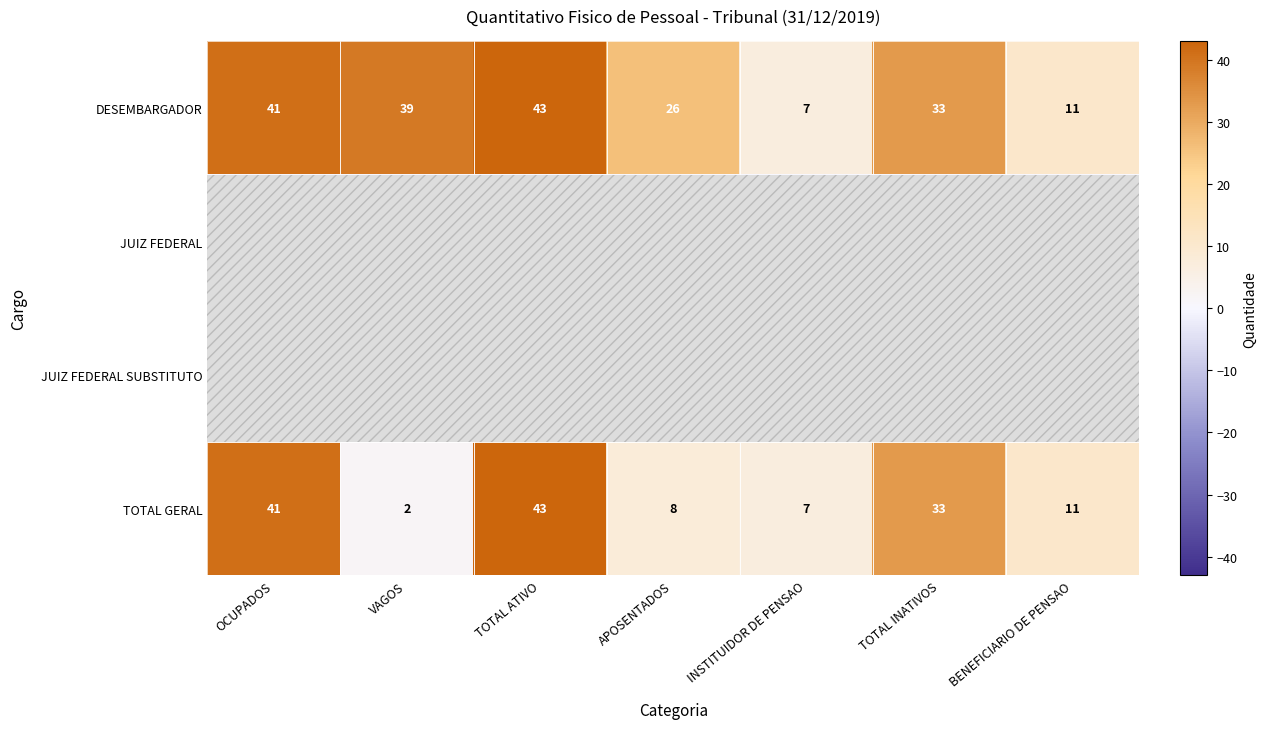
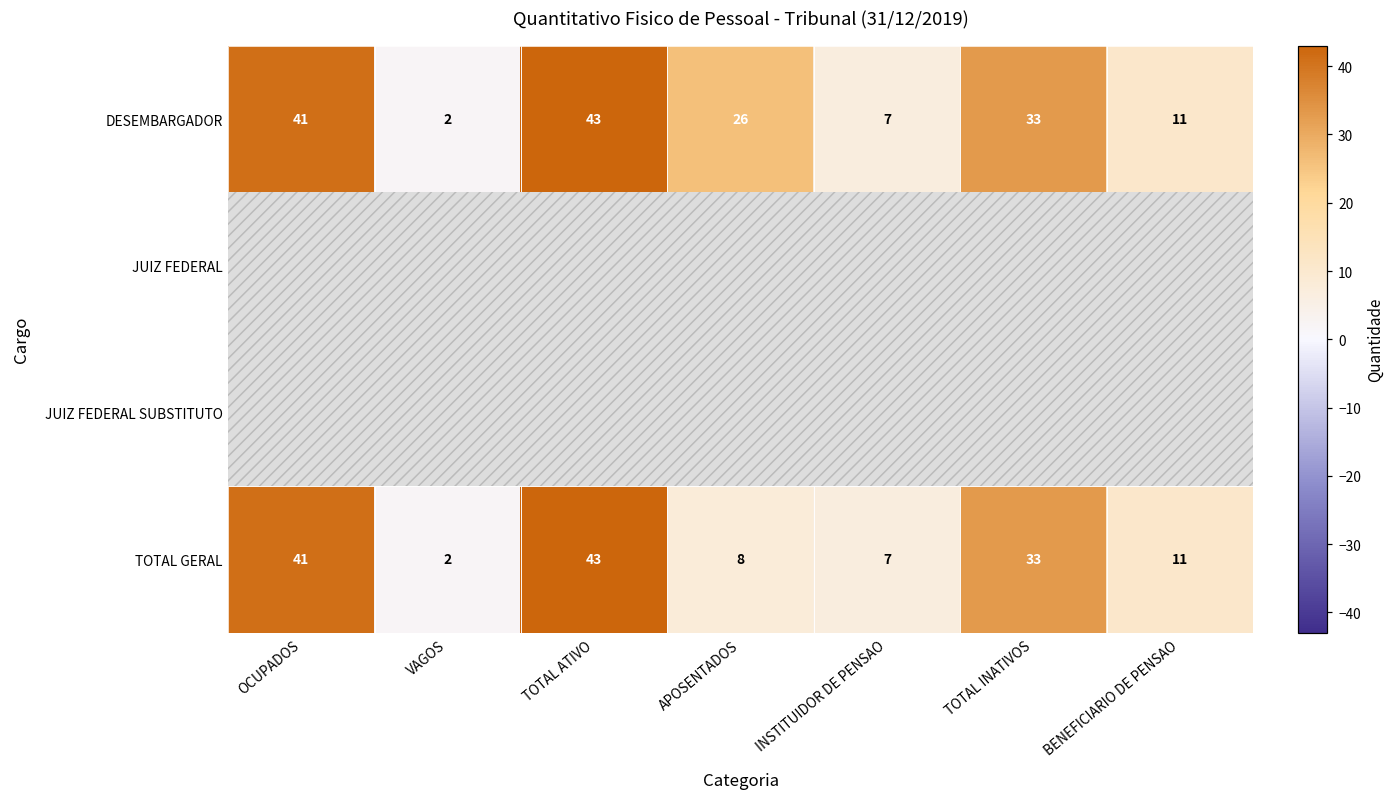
  {
    "DESEMBARGADOR": {
      "OCUPADOS": 41,
-     "VAGOS": 39,
+     "VAGOS": 2,
      "TOTAL ATIVO": 43,
      "APOSENTADOS": 26,
      "INSTITUIDOR DE PENSAO": 7,
      "TOTAL INATIVOS": 33,
      "BENEFICIARIO DE PENSAO": 11
    },
    "TOTAL GERAL": {
      "OCUPADOS": 41,
      "VAGOS": 2,
      "TOTAL ATIVO": 43,
      "APOSENTADOS": 8,
      "INSTITUIDOR DE PENSAO": 7,
      "TOTAL INATIVOS": 33,
      "BENEFICIARIO DE PENSAO": 11
    }
  }
